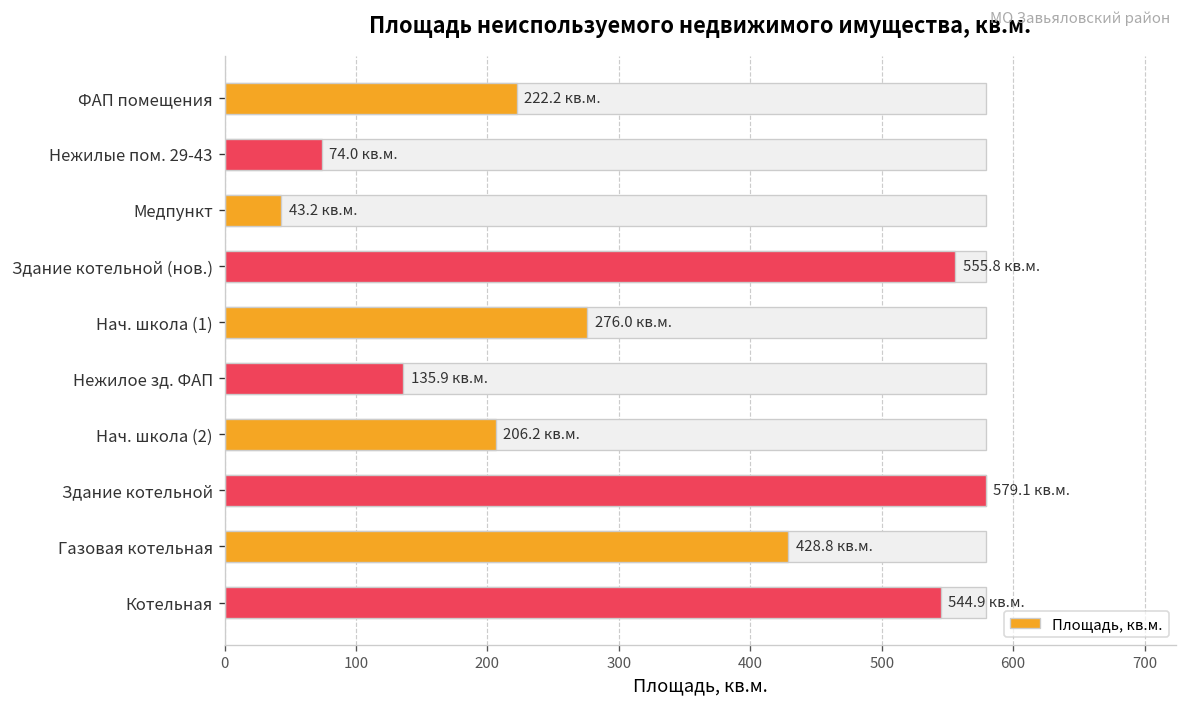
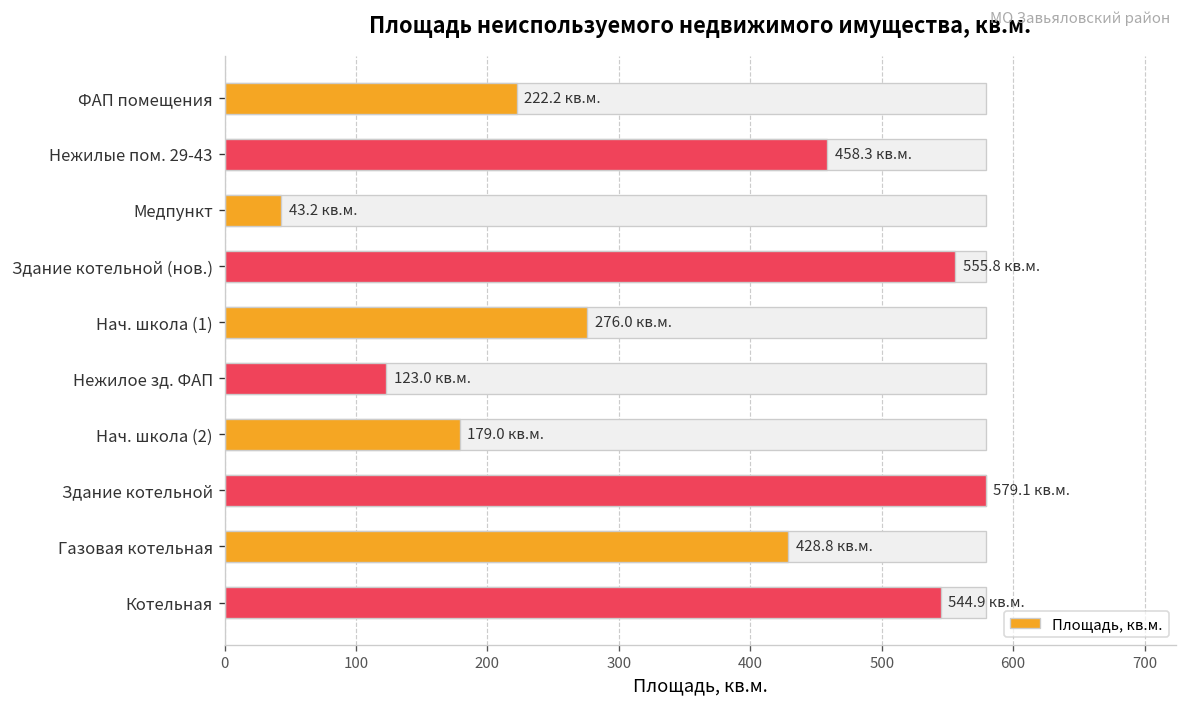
  {
    "Площадь, кв.м.": {
-     "Нежилые пом. 29-43": 74.0,
-     "Нежилое зд. ФАП": 135.9,
-     "Нач. школа (2)": 206.2,
+     "Нежилые пом. 29-43": 458.3,
+     "Нежилое зд. ФАП": 123.0,
+     "Нач. школа (2)": 179.0,
      "Здание котельной": 579.1
    }
  }
